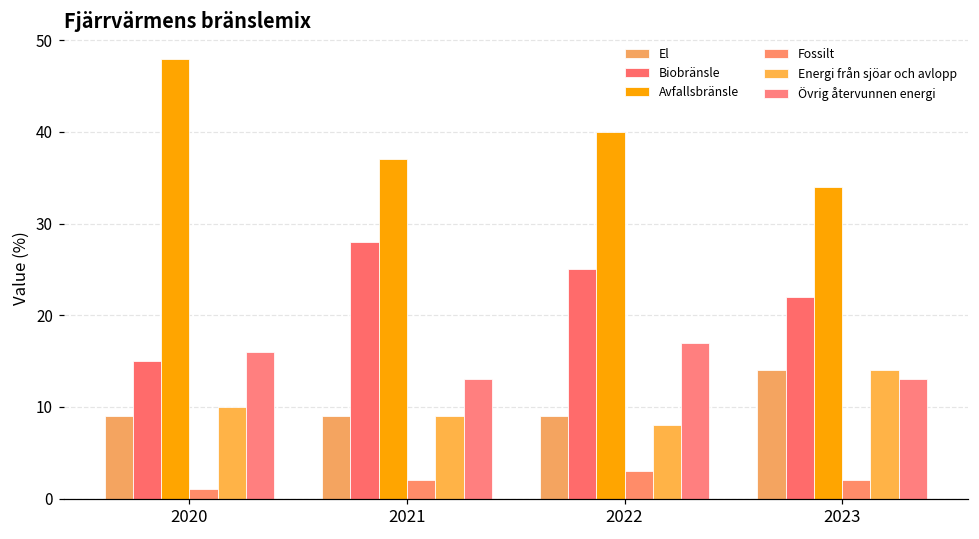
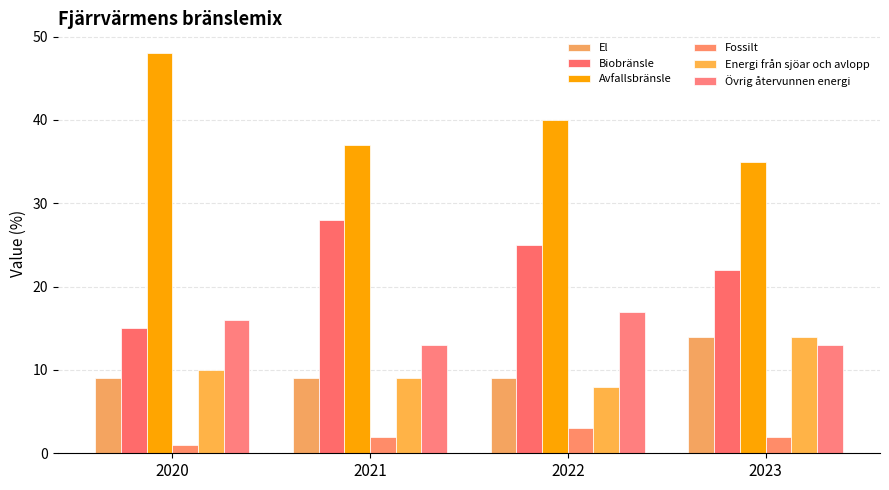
  {
    "Avfallsbränsle": {
      "2020": 48,
      "2021": 37,
      "2022": 40,
-     "2023": 34
+     "2023": 35
    }
  }
